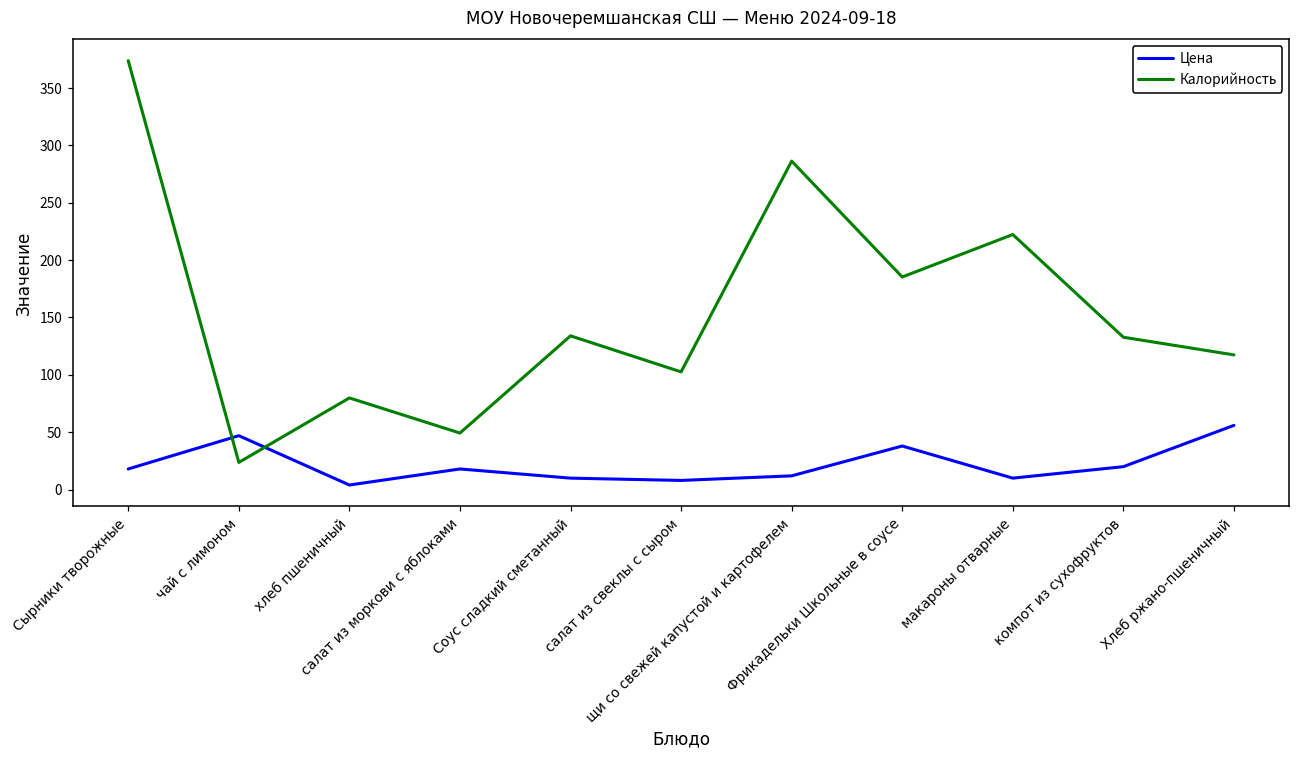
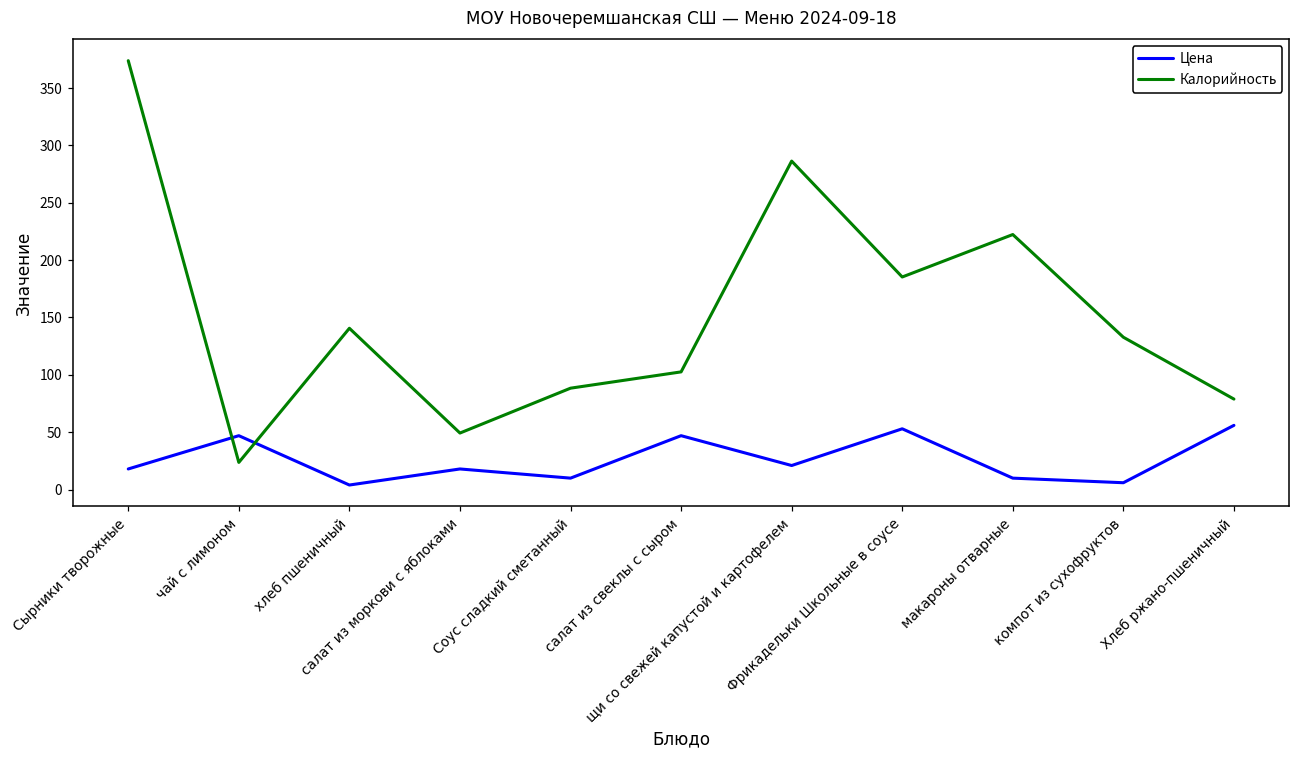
  {
    "Цена": {
      "Сырники творожные": 18,
      "чай с лимоном": 47,
      "хлеб пшеничный": 4,
      "салат из моркови с яблоками": 18,
      "Соус сладкий сметанный": 10,
-     "салат из свеклы с сыром": 8,
-     "щи со свежей капустой и картофелем": 12,
-     "Фрикадельки Школьные в соусе": 38,
+     "салат из свеклы с сыром": 47,
+     "щи со свежей капустой и картофелем": 21,
+     "Фрикадельки Школьные в соусе": 53,
      "макароны отварные": 10,
-     "компот из сухофруктов": 20,
+     "компот из сухофруктов": 6,
      "Хлеб ржано-пшеничный": 56
    },
    "Калорийность": {
      "Сырники творожные": 374,
      "чай с лимоном": 24,
-     "хлеб пшеничный": 80,
+     "хлеб пшеничный": 141,
      "салат из моркови с яблоками": 49,
-     "Соус сладкий сметанный": 134,
+     "Соус сладкий сметанный": 88,
      "салат из свеклы с сыром": 103,
      "щи со свежей капустой и картофелем": 286,
      "Фрикадельки Школьные в соусе": 185,
      "макароны отварные": 222,
      "компот из сухофруктов": 133,
-     "Хлеб ржано-пшеничный": 117
+     "Хлеб ржано-пшеничный": 79
    }
  }
